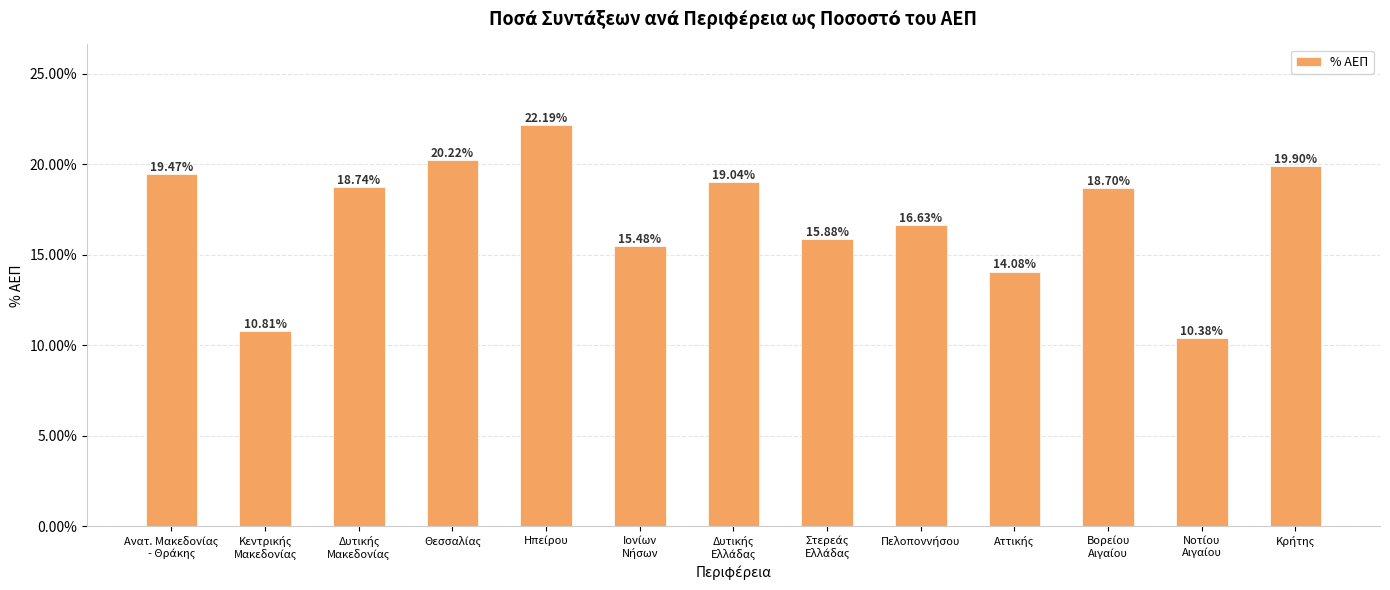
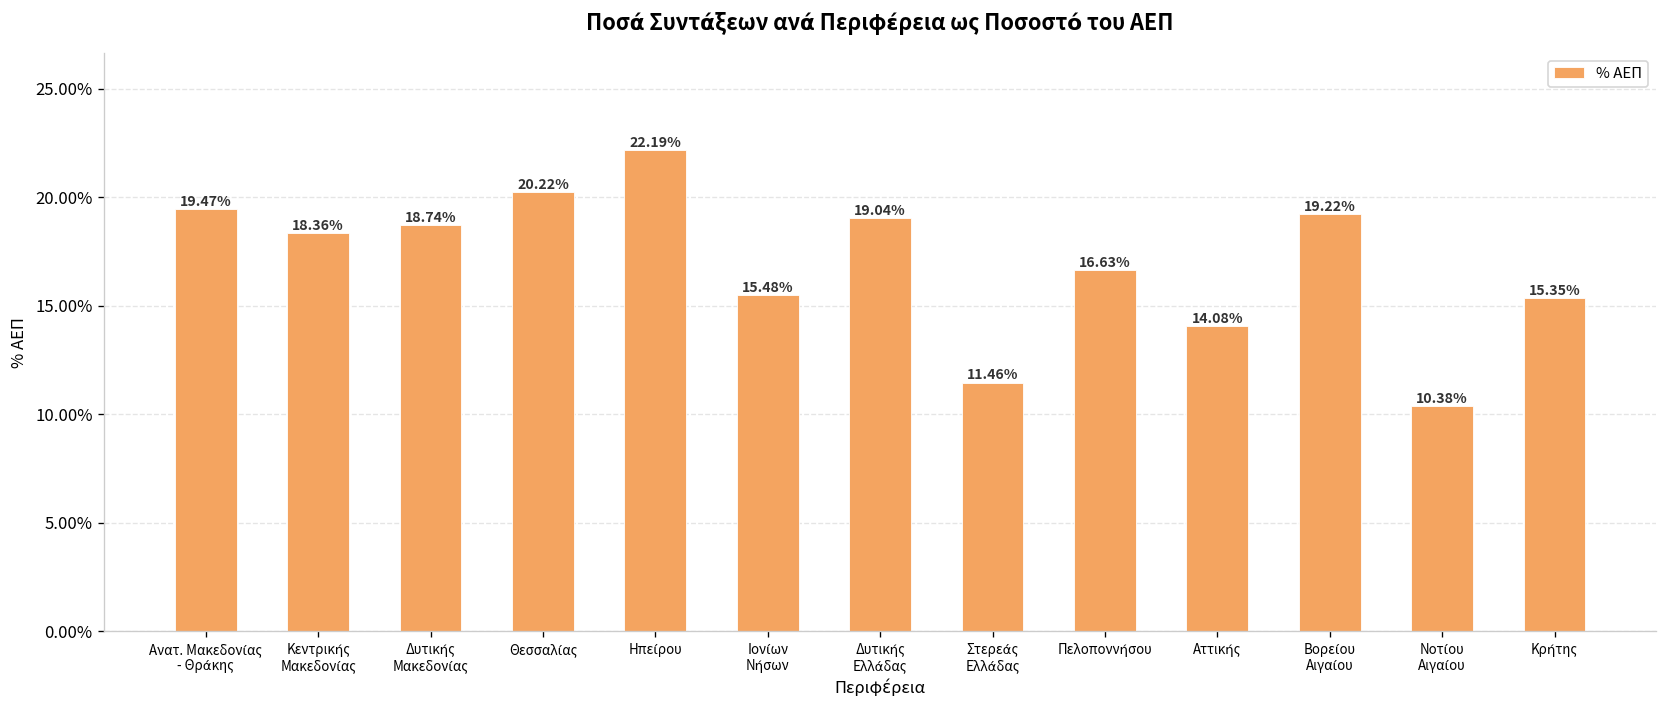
  {
    "Ανατ. Μακεδονίας - Θράκης": "19.47%",
-   "Κεντρικής Μακεδονίας": "10.81%",
+   "Κεντρικής Μακεδονίας": "18.36%",
    "Δυτικής Μακεδονίας": "18.74%",
    "Θεσσαλίας": "20.22%",
    "Ηπείρου": "22.19%",
    "Ιονίων Νήσων": "15.48%",
    "Δυτικής Ελλάδας": "19.04%",
-   "Στερεάς Ελλάδας": "15.88%",
+   "Στερεάς Ελλάδας": "11.46%",
    "Πελοποννήσου": "16.63%",
    "Αττικής": "14.08%",
-   "Βορείου Αιγαίου": "18.70%",
+   "Βορείου Αιγαίου": "19.22%",
    "Νοτίου Αιγαίου": "10.38%",
-   "Κρήτης": "19.90%"
+   "Κρήτης": "15.35%"
  }
